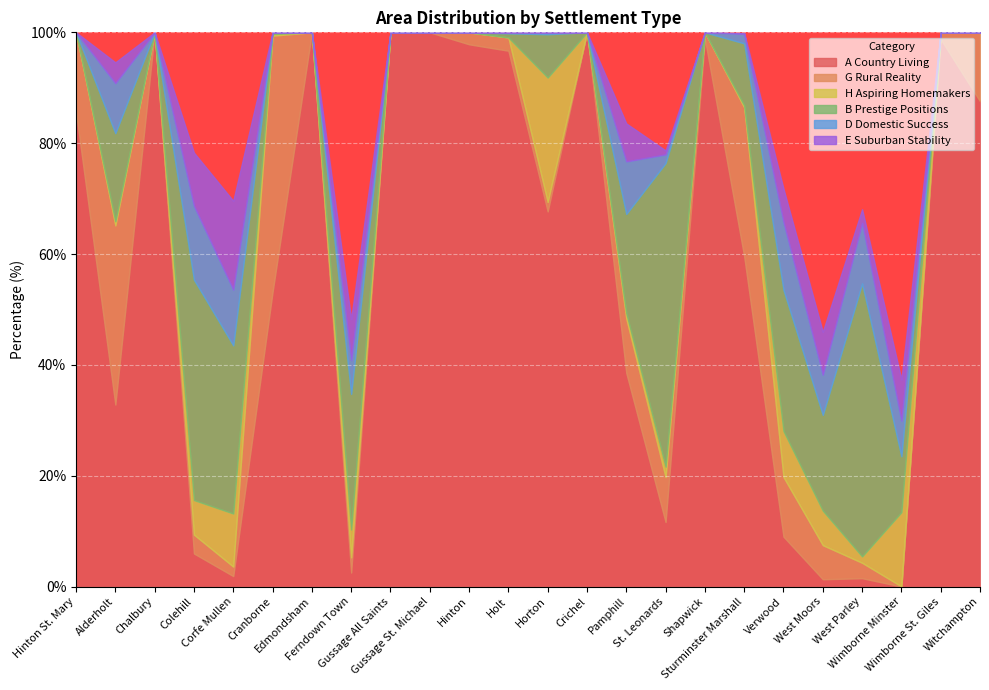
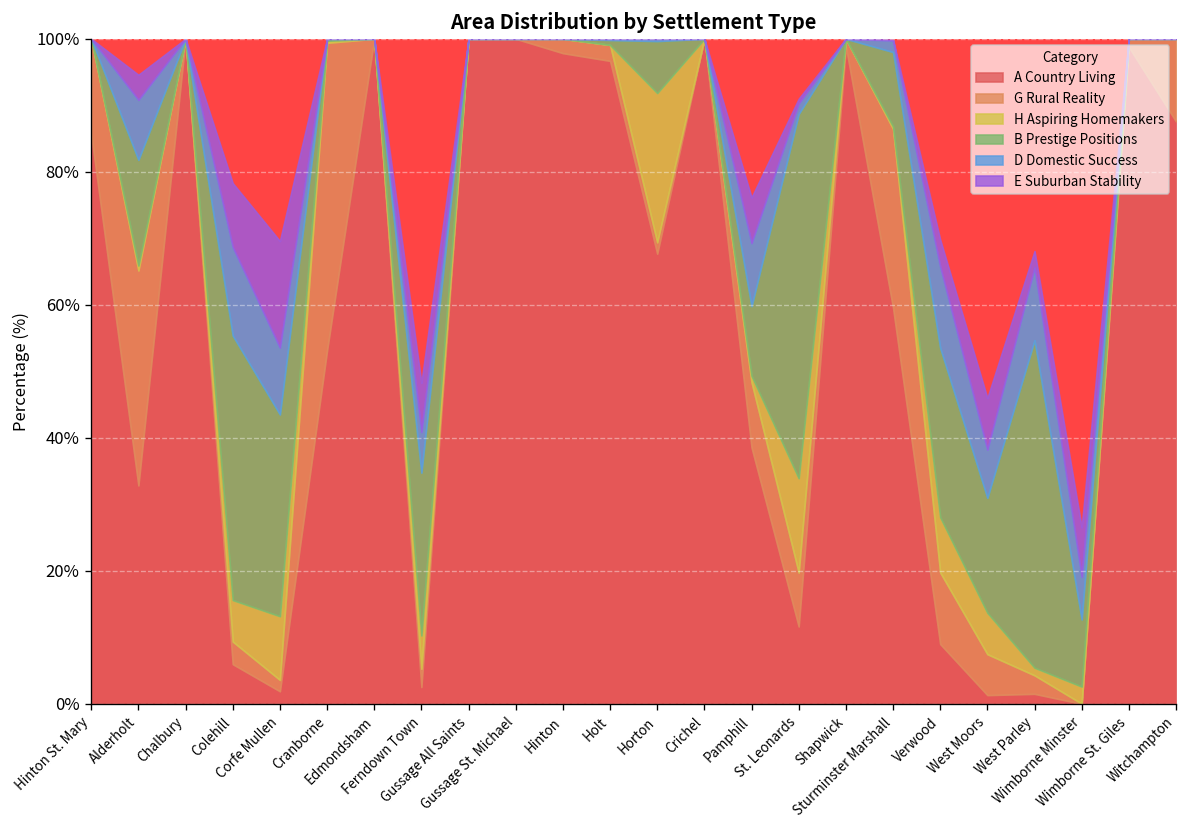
  {
    "H Aspiring Homemakers": {
      "Alderholt": "1%",
      "Colehill": "6%",
      "Corfe Mullen": "10%",
      "Ferndown Town": "5%",
      "Horton": "22%",
      "Pamphill": "1%",
-     "St. Leonards": "2%",
+     "St. Leonards": "14%",
      "Verwood": "8%",
      "West Moors": "6%",
      "West Parley": "1%",
-     "Wimborne Minster": "13%"
+     "Wimborne Minster": "3%"
    },
    "B Prestige Positions": {
      "Alderholt": "16%",
      "Colehill": "40%",
      "Corfe Mullen": "30%",
      "Ferndown Town": "24%",
-     "Pamphill": "18%",
+     "Pamphill": "10%",
      "St. Leonards": "55%",
      "Sturminster Marshall": "11%",
      "Verwood": "25%",
      "West Moors": "17%",
      "West Parley": "49%",
      "Wimborne Minster": "10%"
    },
    "D Domestic Success": {
      "Alderholt": "9%",
      "Colehill": "13%",
      "Corfe Mullen": "10%",
      "Ferndown Town": "6%",
      "Pamphill": "9%",
      "St. Leonards": "2%",
      "Verwood": "12%",
      "West Moors": "7%",
      "West Parley": "11%",
      "Wimborne Minster": "6%"
    },
    "E Suburban Stability": {
      "Alderholt": "4%",
      "Colehill": "10%",
      "Corfe Mullen": "16%",
      "Ferndown Town": "7%",
      "Pamphill": "7%",
      "St. Leonards": "1%",
-     "Verwood": "6%",
+     "Verwood": "4%",
      "West Moors": "8%",
      "West Parley": "2%",
      "Wimborne Minster": "7%"
    }
  }
